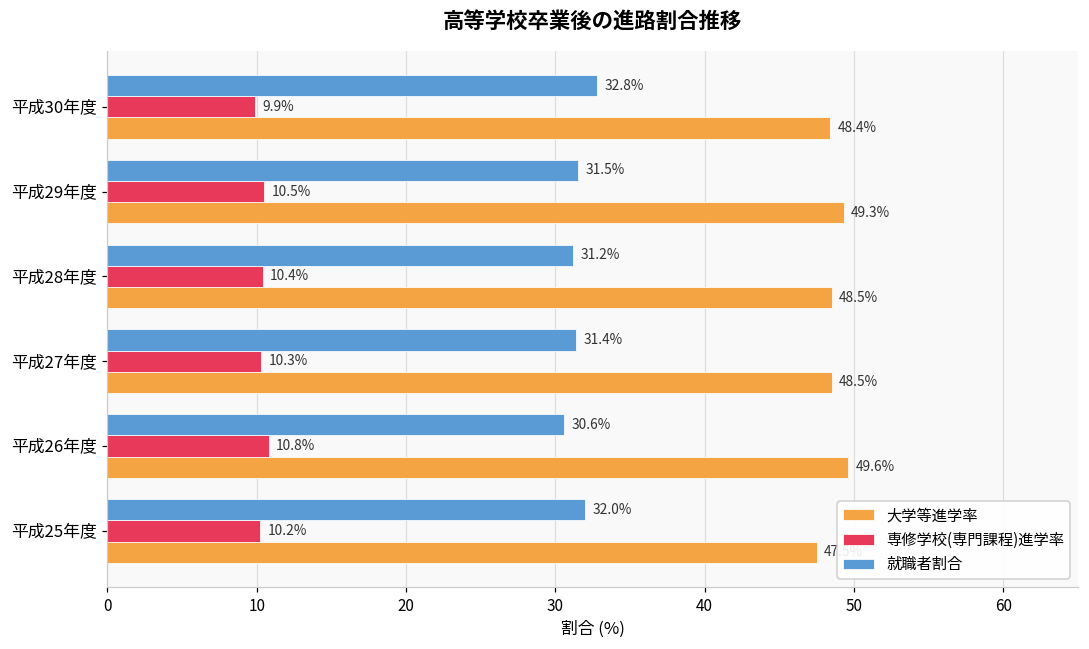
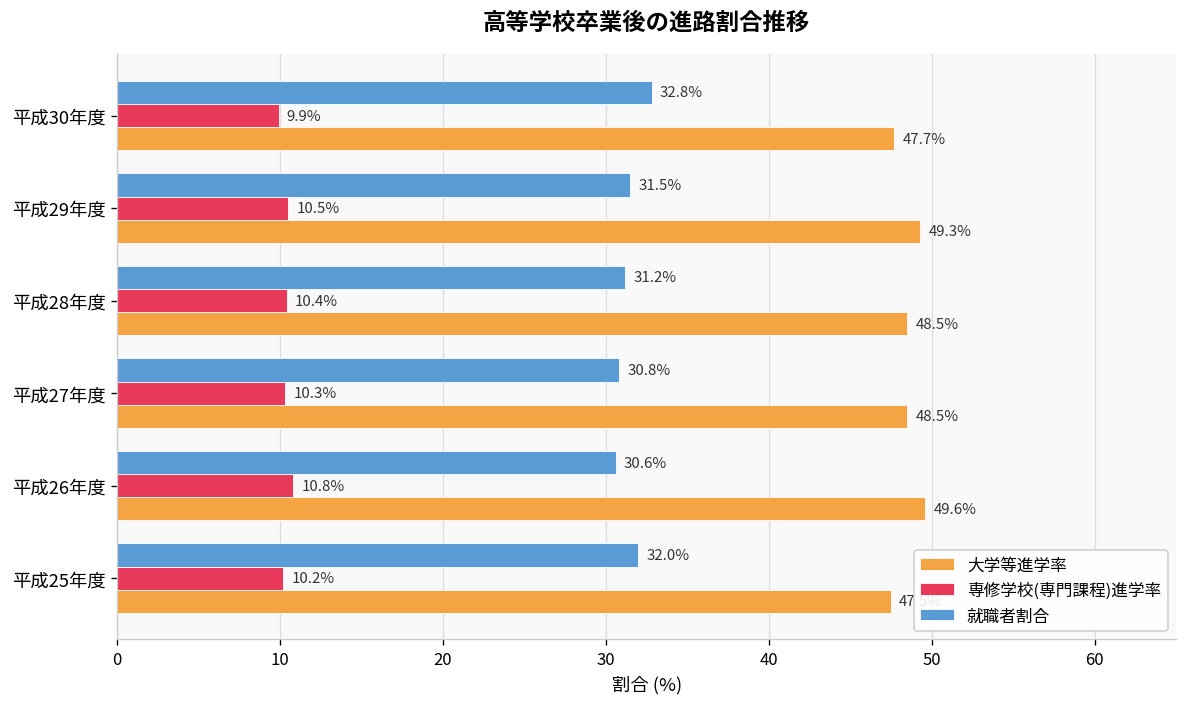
  {
    "大学等進学率": {
-     "平成30年度": "48.4%",
+     "平成30年度": "47.7%",
      "平成29年度": "49.3%",
      "平成28年度": "48.5%",
      "平成27年度": "48.5%",
      "平成26年度": "49.6%"
    },
    "専修学校(専門課程)進学率": {
      "平成30年度": "9.9%",
      "平成29年度": "10.5%",
      "平成28年度": "10.4%",
      "平成27年度": "10.3%",
      "平成26年度": "10.8%",
      "平成25年度": "10.2%"
    },
    "就職者割合": {
      "平成30年度": "32.8%",
      "平成29年度": "31.5%",
      "平成28年度": "31.2%",
-     "平成27年度": "31.4%",
+     "平成27年度": "30.8%",
      "平成26年度": "30.6%",
      "平成25年度": "32.0%"
    }
  }
